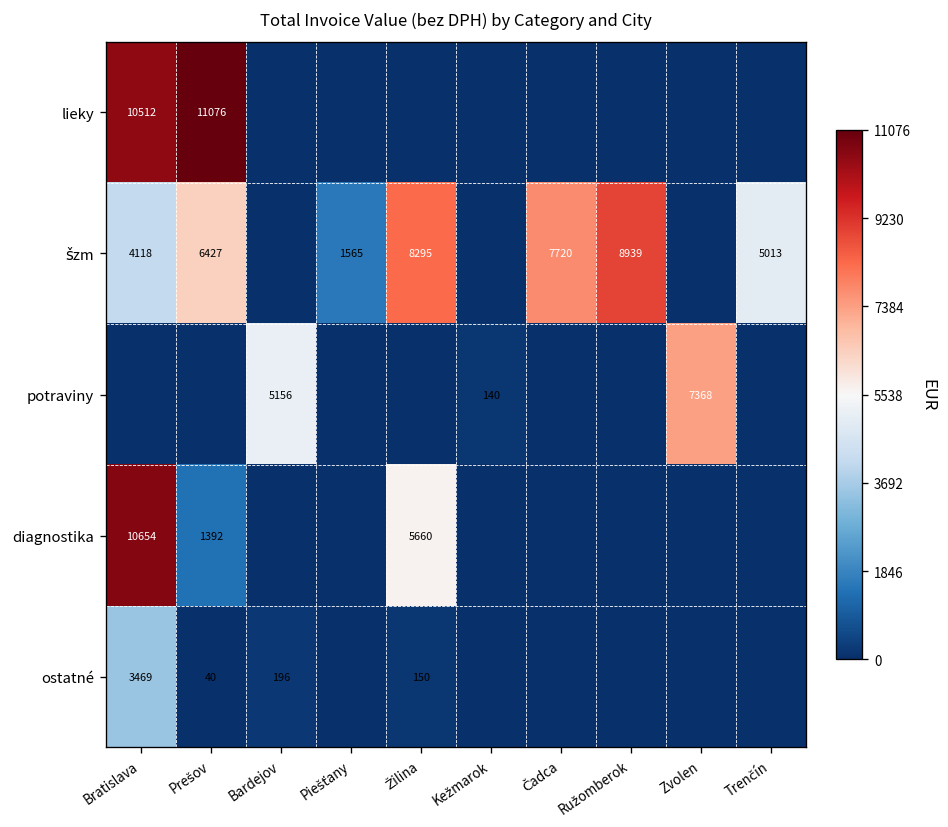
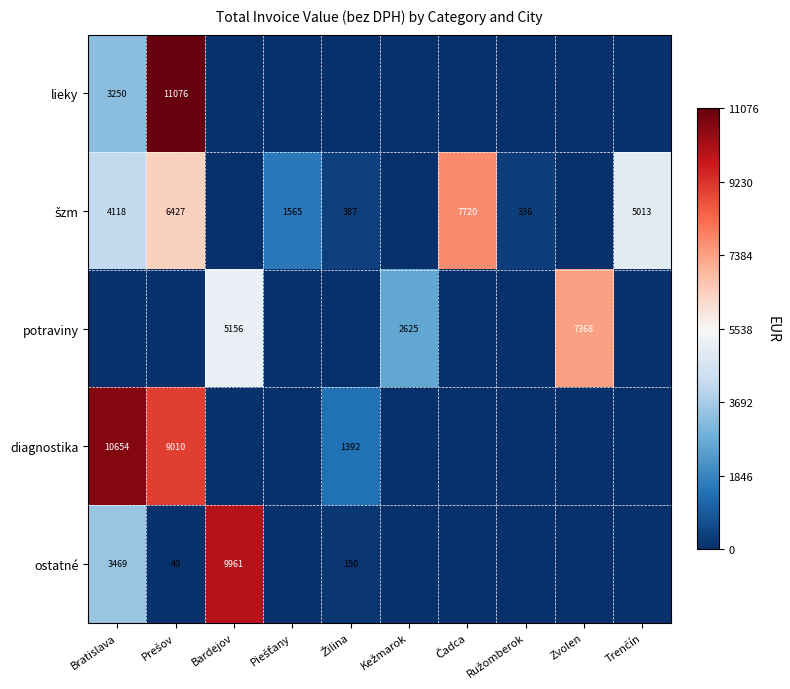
  {
    "lieky": {
-     "Bratislava": 10512,
+     "Bratislava": 3250,
      "Prešov": 11076
    },
    "šzm": {
      "Bratislava": 4118,
      "Prešov": 6427,
      "Piešťany": 1565,
-     "Žilina": 8295,
+     "Žilina": 387,
      "Čadca": 7720,
-     "Ružomberok": 8939,
+     "Ružomberok": 336,
      "Trenčín": 5013
    },
    "potraviny": {
      "Bardejov": 5156,
-     "Kežmarok": 140,
+     "Kežmarok": 2625,
      "Zvolen": 7368
    },
    "diagnostika": {
      "Bratislava": 10654,
-     "Prešov": 1392,
-     "Žilina": 5660
+     "Prešov": 9010,
+     "Žilina": 1392
    },
    "ostatné": {
      "Bratislava": 3469,
      "Prešov": 40,
-     "Bardejov": 196,
+     "Bardejov": 9961,
      "Žilina": 150
    }
  }
